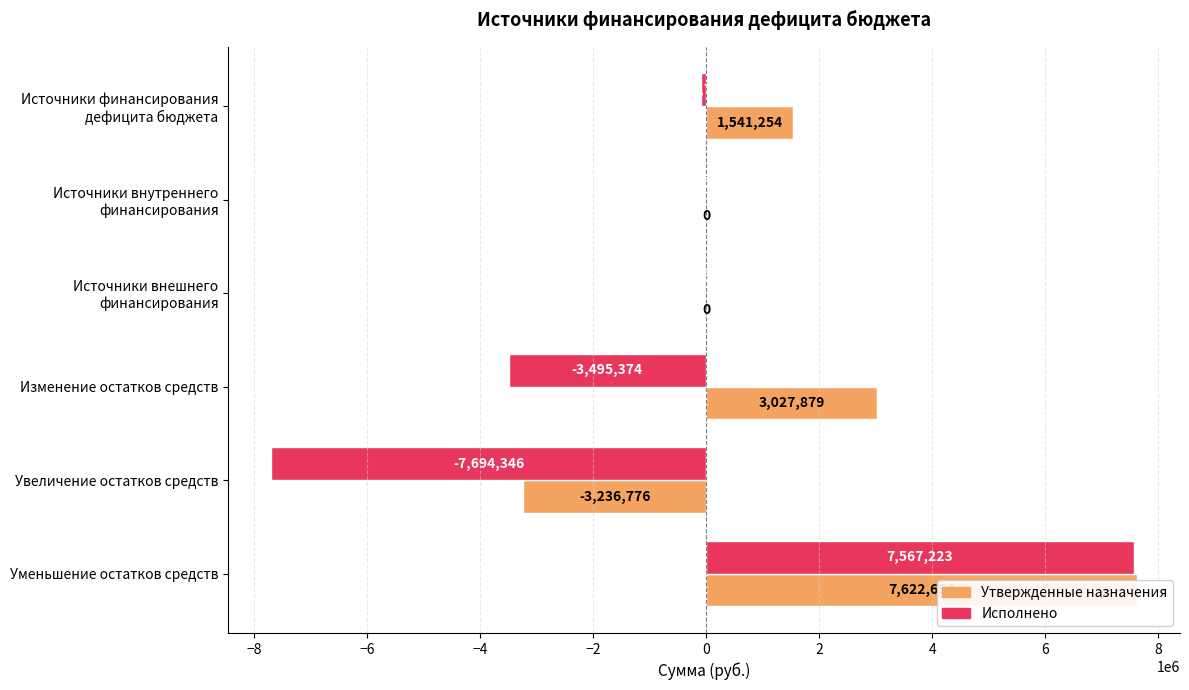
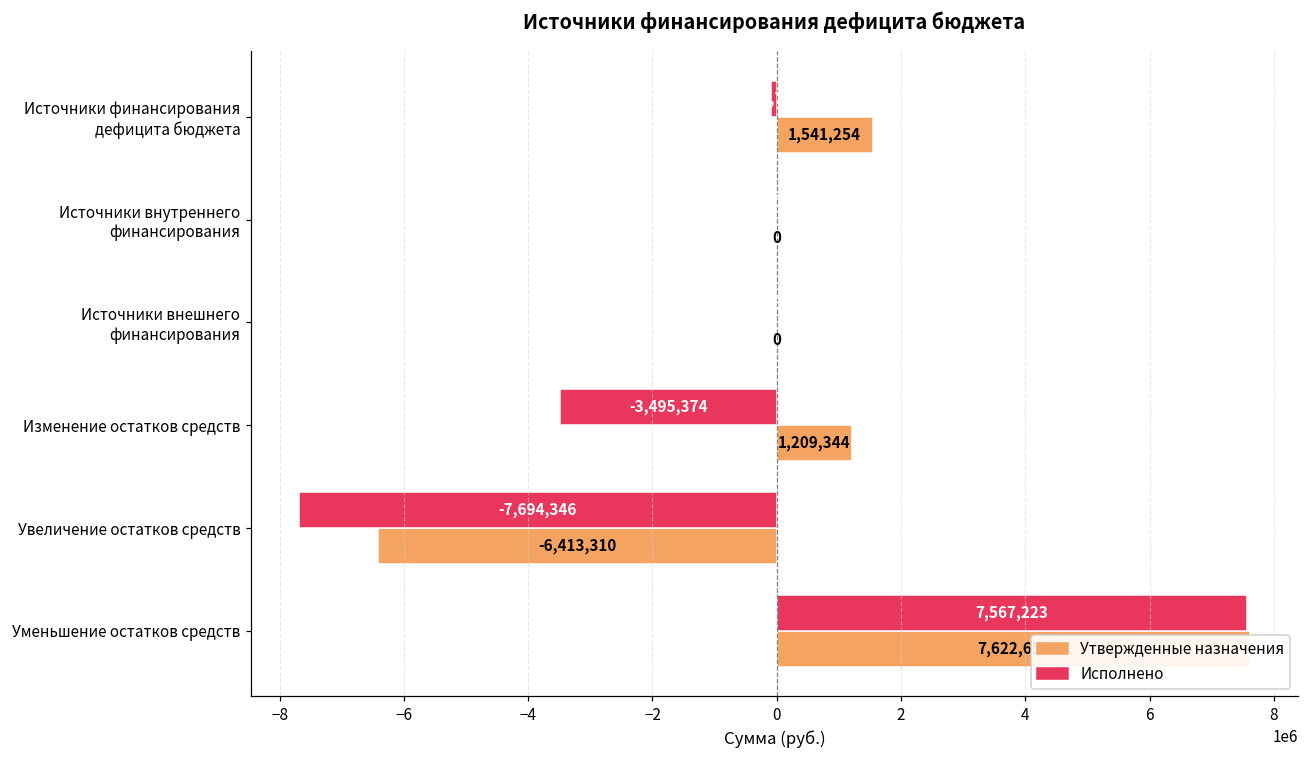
  {
    "Утвержденные назначения": {
      "Источники финансирования дефицита бюджета": "1,541,254",
      "Источники внутреннего финансирования": "0",
      "Источники внешнего финансирования": "0",
-     "Изменение остатков средств": "3,027,879",
-     "Увеличение остатков средств": "-3,236,776"
+     "Изменение остатков средств": "1,209,344",
+     "Увеличение остатков средств": "-6,413,310"
    },
    "Исполнено": {
      "Изменение остатков средств": "-3,495,374",
      "Увеличение остатков средств": "-7,694,346",
      "Уменьшение остатков средств": "7,567,223"
    }
  }
